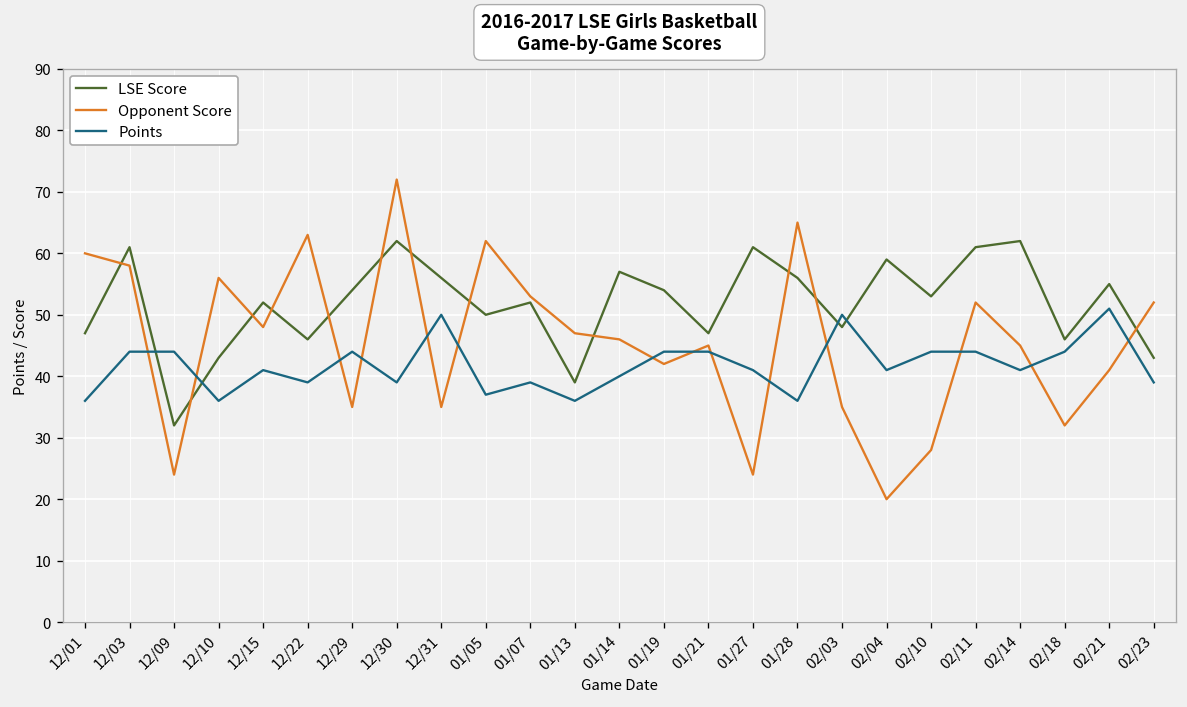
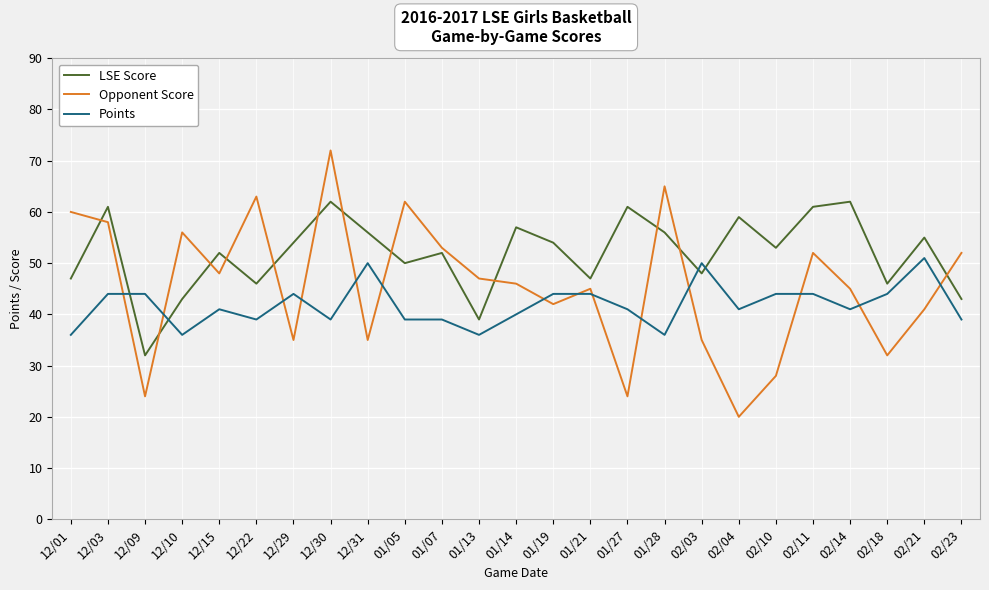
  {
    "LSE Score": {
      "12/01": 47,
      "12/03": 61,
      "12/09": 32,
      "12/10": 43,
      "12/15": 52,
      "12/22": 46,
      "12/29": 54,
      "12/30": 62,
      "12/31": 56,
      "01/05": 50,
      "01/07": 52,
      "01/13": 39,
      "01/14": 57,
      "01/19": 54,
      "01/21": 47,
      "01/27": 61,
      "01/28": 56,
      "02/03": 48,
      "02/04": 59,
      "02/10": 53,
      "02/11": 61,
      "02/14": 62,
      "02/18": 46,
      "02/21": 55,
      "02/23": 43
    },
    "Opponent Score": {
      "12/01": 60,
      "12/03": 58,
      "12/09": 24,
      "12/10": 56,
      "12/15": 48,
      "12/22": 63,
      "12/29": 35,
      "12/30": 72,
      "12/31": 35,
      "01/05": 62,
      "01/07": 53,
      "01/13": 47,
      "01/14": 46,
      "01/19": 42,
      "01/21": 45,
      "01/27": 24,
      "01/28": 65,
      "02/03": 35,
      "02/04": 20,
      "02/10": 28,
      "02/11": 52,
      "02/14": 45,
      "02/18": 32,
      "02/21": 41,
      "02/23": 52
    },
    "Points": {
      "12/01": 36,
      "12/03": 44,
      "12/09": 44,
      "12/10": 36,
      "12/15": 41,
      "12/22": 39,
      "12/29": 44,
      "12/30": 39,
      "12/31": 50,
-     "01/05": 37,
+     "01/05": 39,
      "01/07": 39,
      "01/13": 36,
      "01/14": 40,
      "01/19": 44,
      "01/21": 44,
      "01/27": 41,
      "01/28": 36,
      "02/03": 50,
      "02/04": 41,
      "02/10": 44,
      "02/11": 44,
      "02/14": 41,
      "02/18": 44,
      "02/21": 51,
      "02/23": 39
    }
  }
